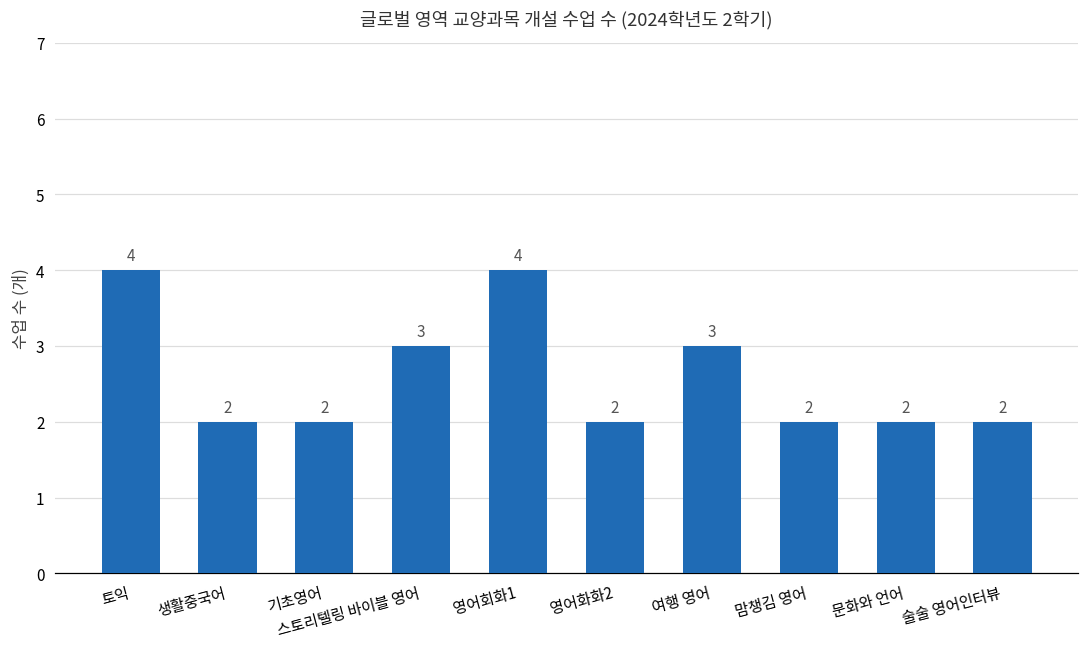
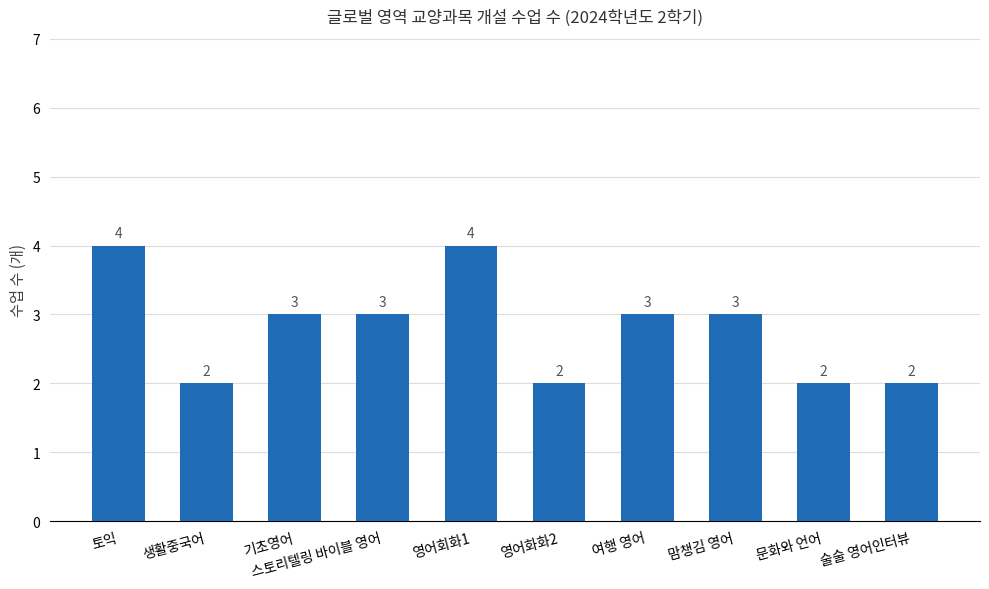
  {
    "토익": 4,
    "생활중국어": 2,
-   "기초영어": 2,
+   "기초영어": 3,
    "스토리텔링 바이블 영어": 3,
    "영어회화1": 4,
    "영어화화2": 2,
    "여행 영어": 3,
-   "맘챙김 영어": 2,
+   "맘챙김 영어": 3,
    "문화와 언어": 2,
    "술술 영어인터뷰": 2
  }
